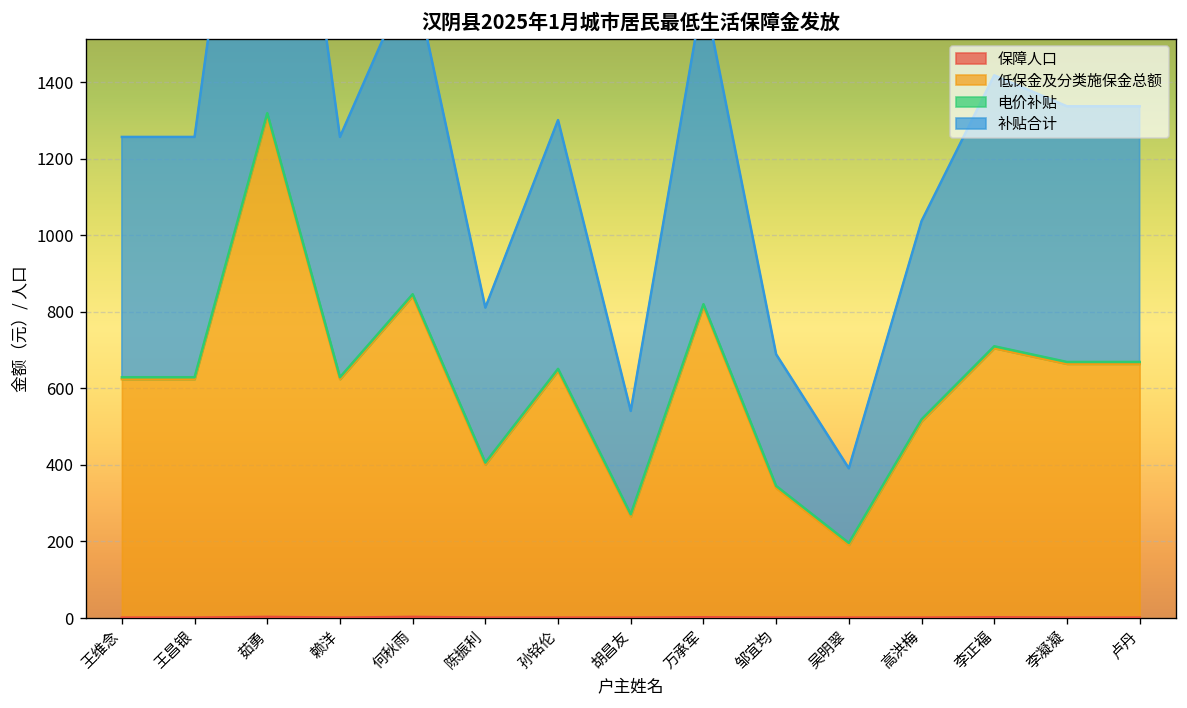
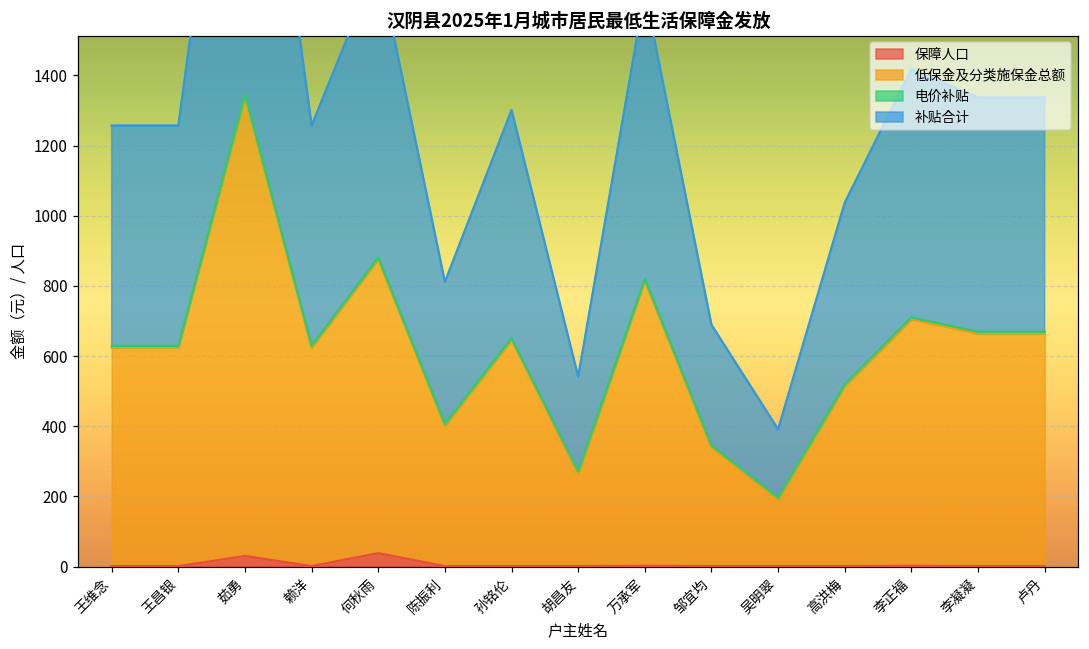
  {
    "保障人口": {
      "王维念": 0,
      "王昌银": 0,
-     "茹勇": 0,
+     "茹勇": 30,
      "赖洋": 0,
-     "何秋雨": 0,
+     "何秋雨": 40,
      "陈振利": 0,
      "孙铭伦": 0,
      "胡昌友": 0,
      "万承军": 0,
      "邹宜均": 0,
      "吴明翠": 0,
      "高洪梅": 0,
      "李正福": 0,
      "李凝凝": 0,
      "卢丹": 0
    },
    "补贴合计": {
      "王维念": 630,
      "王昌银": 630,
      "赖洋": 630,
      "陈振利": 410,
      "孙铭伦": 650,
      "胡昌友": 270,
      "邹宜均": 340,
      "吴明翠": 200,
      "高洪梅": 520
    }
  }
